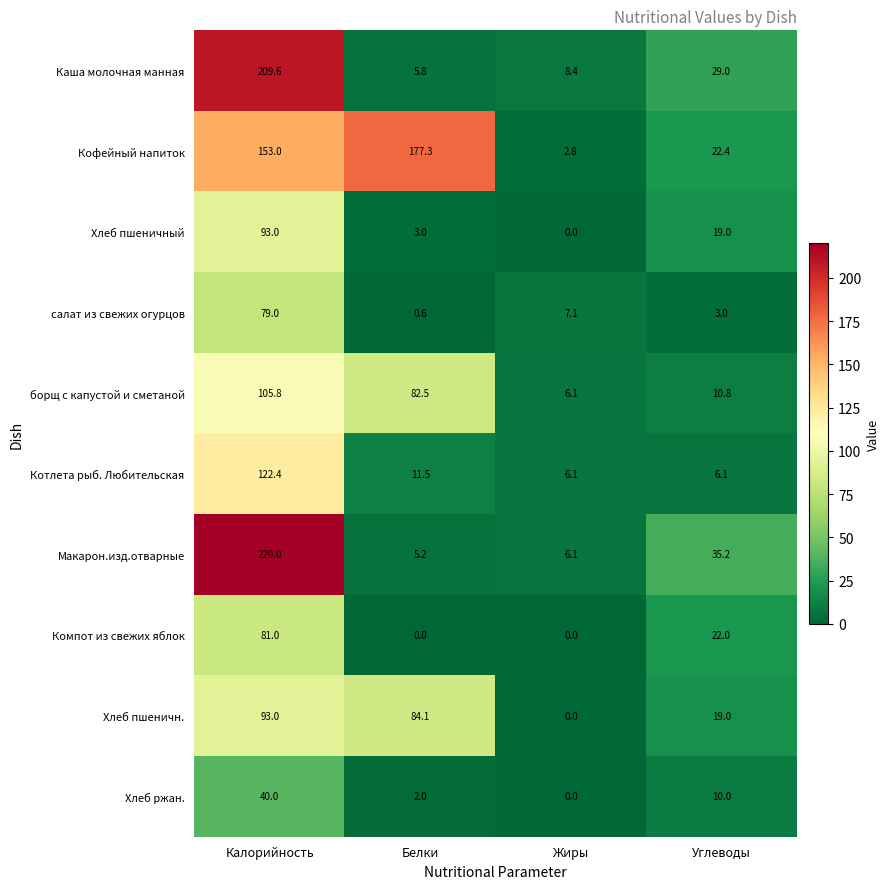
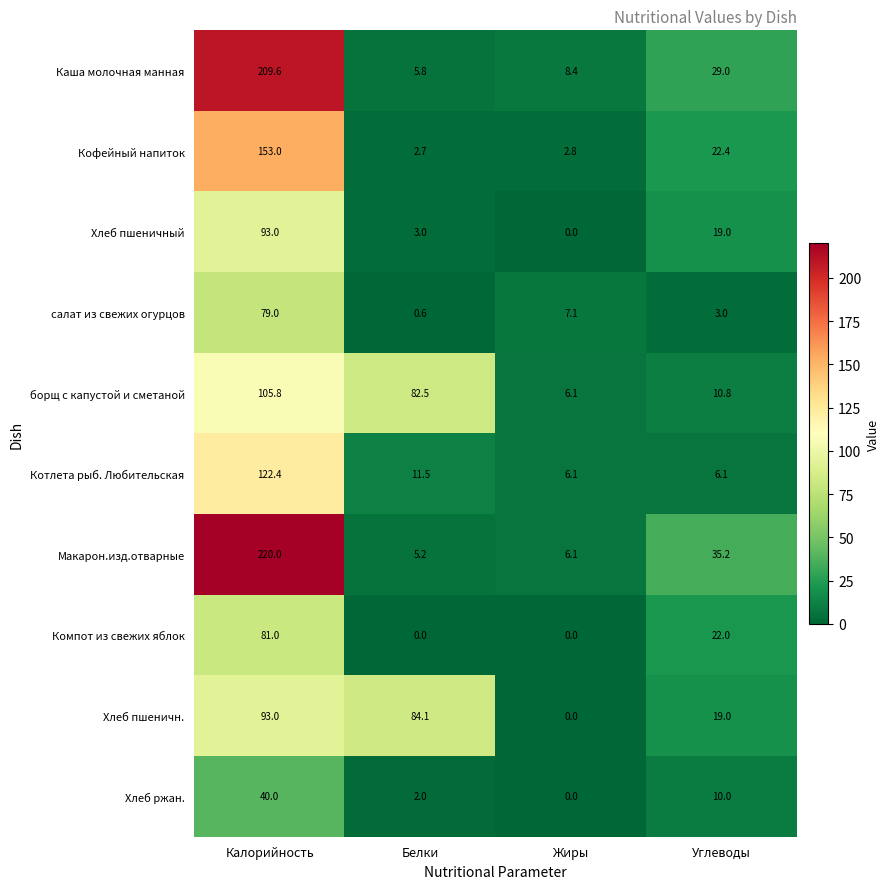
  {
    "Каша молочная манная": {
      "Калорийность": 209.6,
      "Белки": 5.8,
      "Жиры": 8.4,
      "Углеводы": 29.0
    },
    "Кофейный напиток": {
      "Калорийность": 153.0,
-     "Белки": 177.3,
+     "Белки": 2.7,
      "Жиры": 2.8,
      "Углеводы": 22.4
    },
    "Хлеб пшеничный": {
      "Калорийность": 93.0,
      "Белки": 3.0,
      "Жиры": 0.0,
      "Углеводы": 19.0
    },
    "салат из свежих огурцов": {
      "Калорийность": 79.0,
      "Белки": 0.6,
      "Жиры": 7.1,
      "Углеводы": 3.0
    },
    "борщ с капустой и сметаной": {
      "Калорийность": 105.8,
      "Белки": 82.5,
      "Жиры": 6.1,
      "Углеводы": 10.8
    },
    "Котлета рыб. Любительская": {
      "Калорийность": 122.4,
      "Белки": 11.5,
      "Жиры": 6.1,
      "Углеводы": 6.1
    },
    "Макарон.изд.отварные": {
      "Калорийность": 220.0,
      "Белки": 5.2,
      "Жиры": 6.1,
      "Углеводы": 35.2
    },
    "Компот из свежих яблок": {
      "Калорийность": 81.0,
      "Белки": 0.0,
      "Жиры": 0.0,
      "Углеводы": 22.0
    },
    "Хлеб пшеничн.": {
      "Калорийность": 93.0,
      "Белки": 84.1,
      "Жиры": 0.0,
      "Углеводы": 19.0
    },
    "Хлеб ржан.": {
      "Калорийность": 40.0,
      "Белки": 2.0,
      "Жиры": 0.0,
      "Углеводы": 10.0
    }
  }
